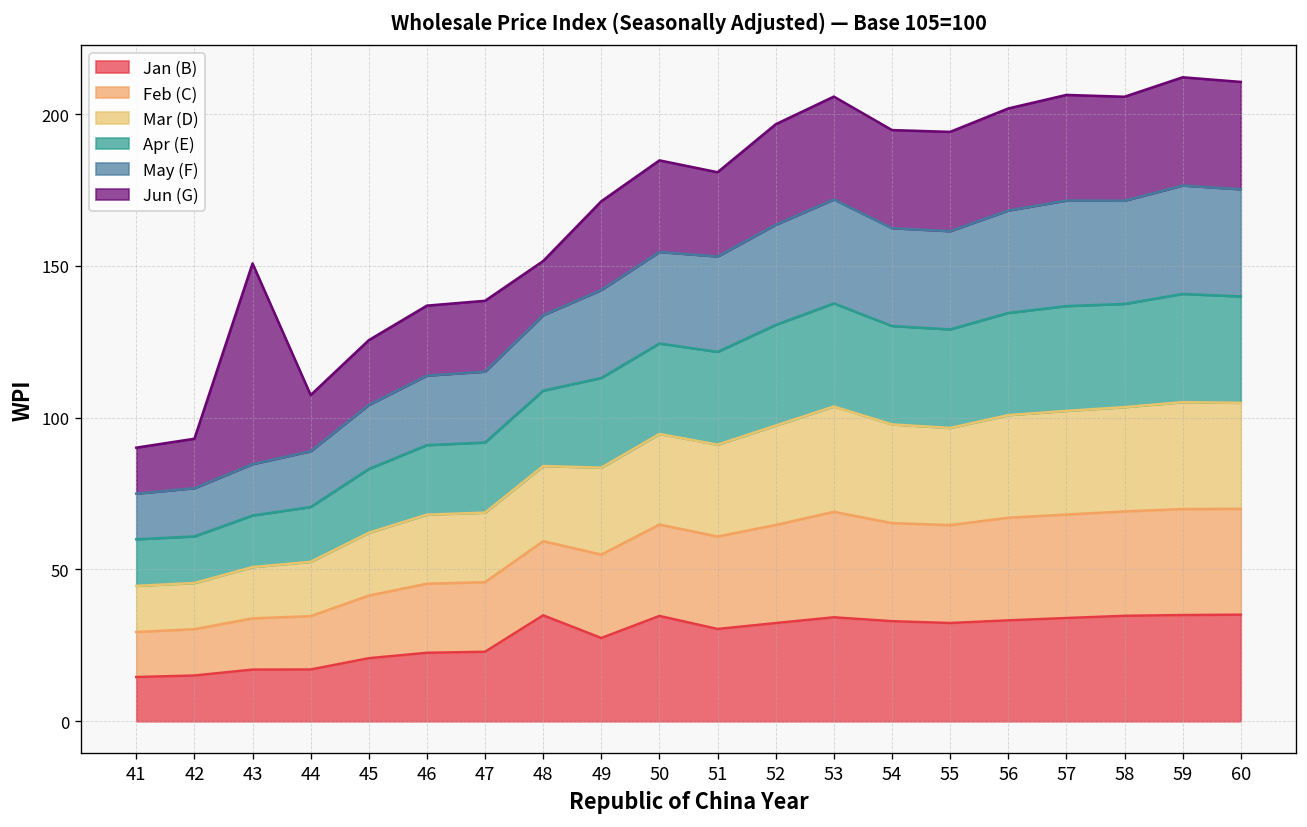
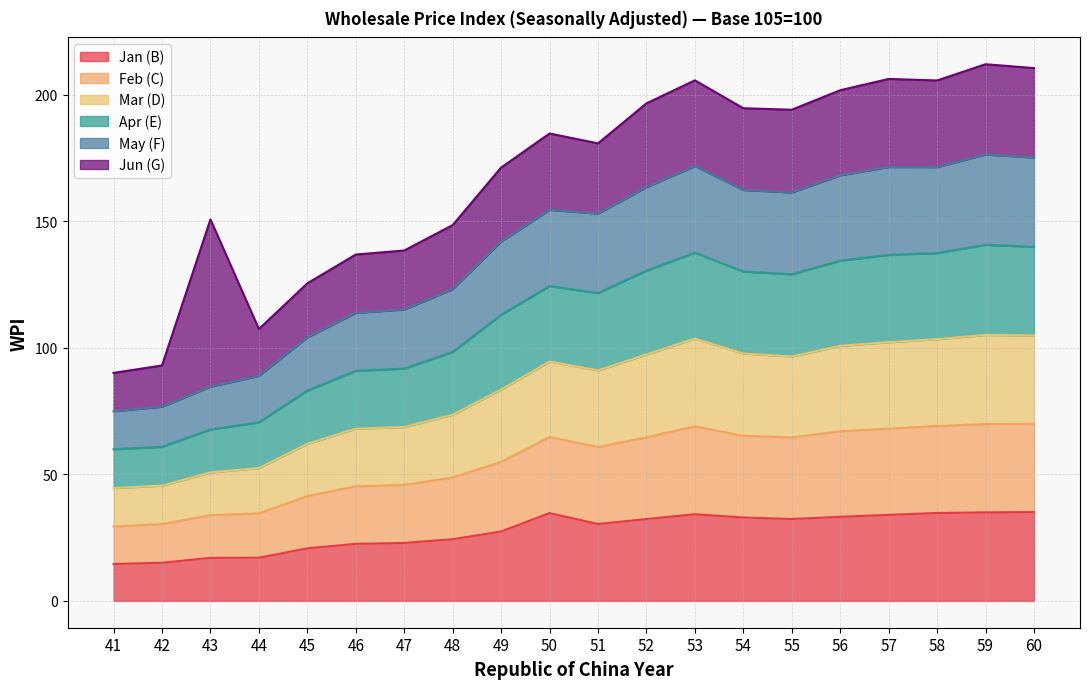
  {
    "Jan (B)": {
      "41": 15,
      "42": 15,
      "43": 17,
      "44": 17,
      "45": 21,
      "46": 23,
      "47": 23,
-     "48": 35,
+     "48": 24,
      "49": 27,
      "50": 35,
      "51": 30,
      "52": 32,
      "53": 34,
      "54": 33,
      "55": 32,
      "56": 33,
      "57": 34,
      "58": 35,
      "59": 35,
      "60": 35
    },
    "Jun (G)": {
      "41": 15,
      "42": 16,
      "43": 66,
      "44": 19,
      "45": 21,
      "46": 23,
      "47": 23,
-     "48": 18,
+     "48": 25,
      "49": 29,
      "50": 30,
      "51": 28,
      "52": 33,
      "53": 34,
      "54": 32,
      "55": 33,
      "56": 34,
      "57": 35,
      "58": 34,
      "59": 36,
      "60": 35
    }
  }
